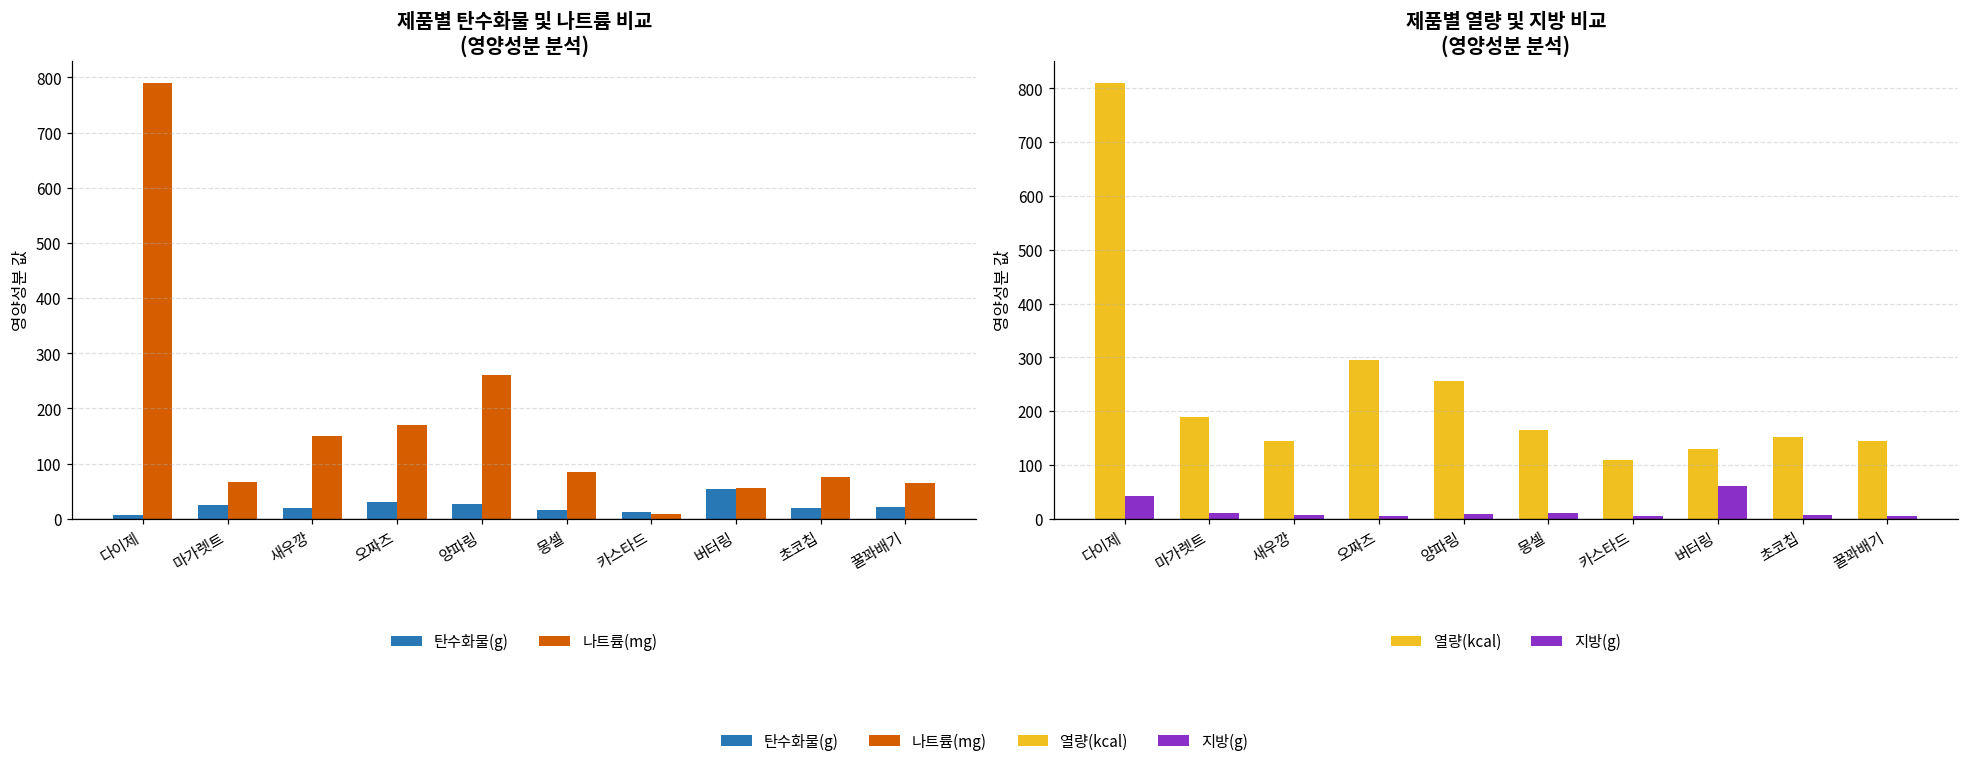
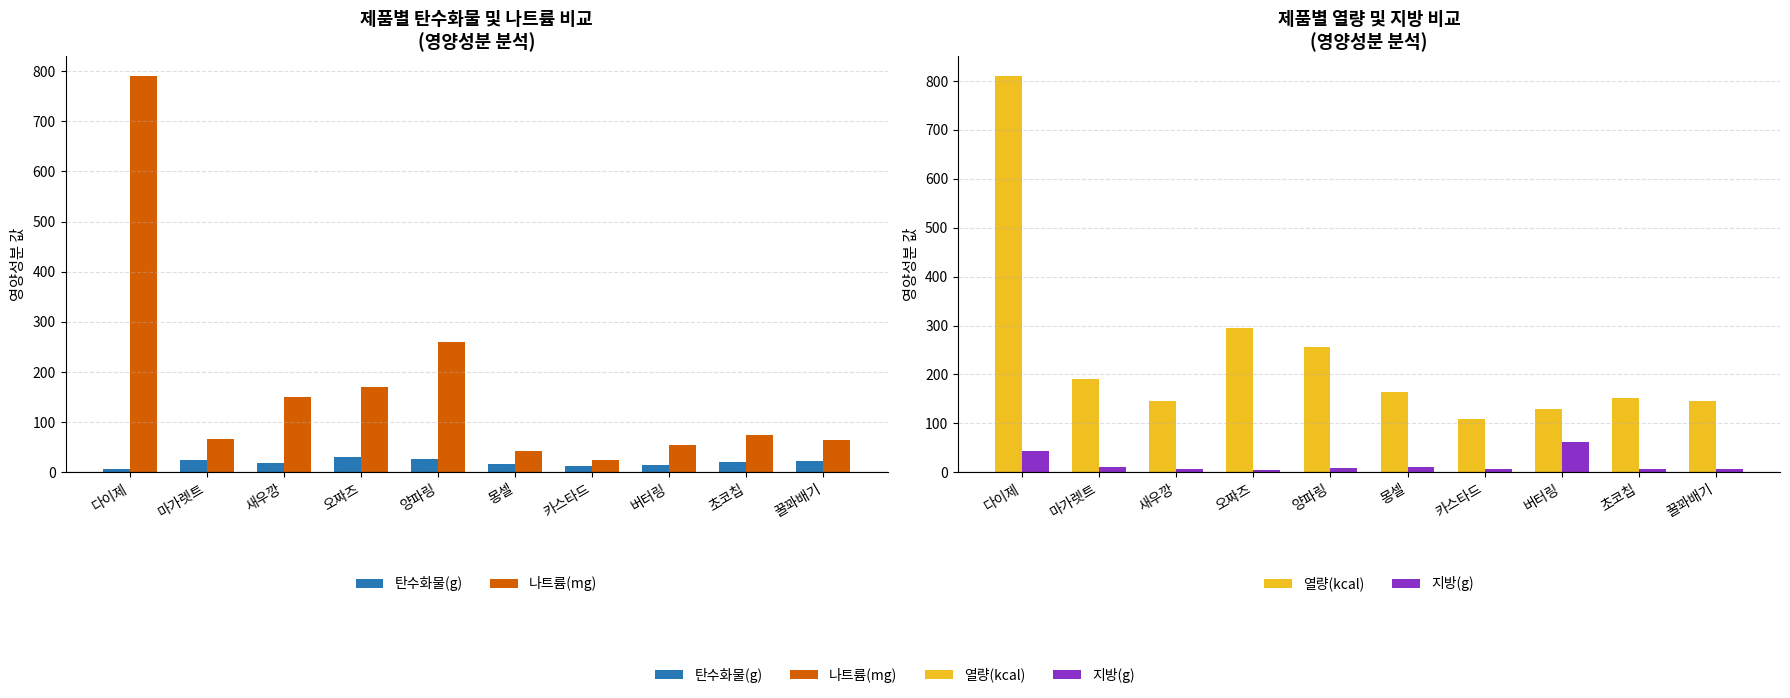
  {
    "제품별 탄수화물 및 나트륨 비교 (영양성분 분석)": {
      "탄수화물(g)": {
        "다이제": 10,
        "마가렛트": 20,
        "새우깡": 20,
        "오짜즈": 30,
        "양파링": 30,
        "몽셀": 20,
        "카스타드": 10,
-       "버터링": 50,
+       "버터링": 20,
        "초코칩": 20,
        "꿀꽈배기": 20
      },
      "나트륨(mg)": {
        "다이제": 790,
        "마가렛트": 70,
        "새우깡": 150,
        "오짜즈": 170,
        "양파링": 260,
-       "몽셀": 90,
-       "카스타드": 10,
+       "몽셀": 40,
+       "카스타드": 30,
        "버터링": 60,
        "초코칩": 80,
        "꿀꽈배기": 70
      }
    },
    "제품별 열량 및 지방 비교 (영양성분 분석)": {
      "열량(kcal)": {
        "다이제": 810,
        "마가렛트": 190,
        "새우깡": 150,
        "오짜즈": 300,
        "양파링": 260,
        "몽셀": 170,
        "카스타드": 110,
        "버터링": 130,
        "초코칩": 150,
        "꿀꽈배기": 150
      },
      "지방(g)": {
        "다이제": 40,
        "마가렛트": 10,
        "새우깡": 10,
        "양파링": 10,
        "몽셀": 10,
        "카스타드": 10,
        "버터링": 60,
        "초코칩": 10,
        "꿀꽈배기": 10
      }
    }
  }
